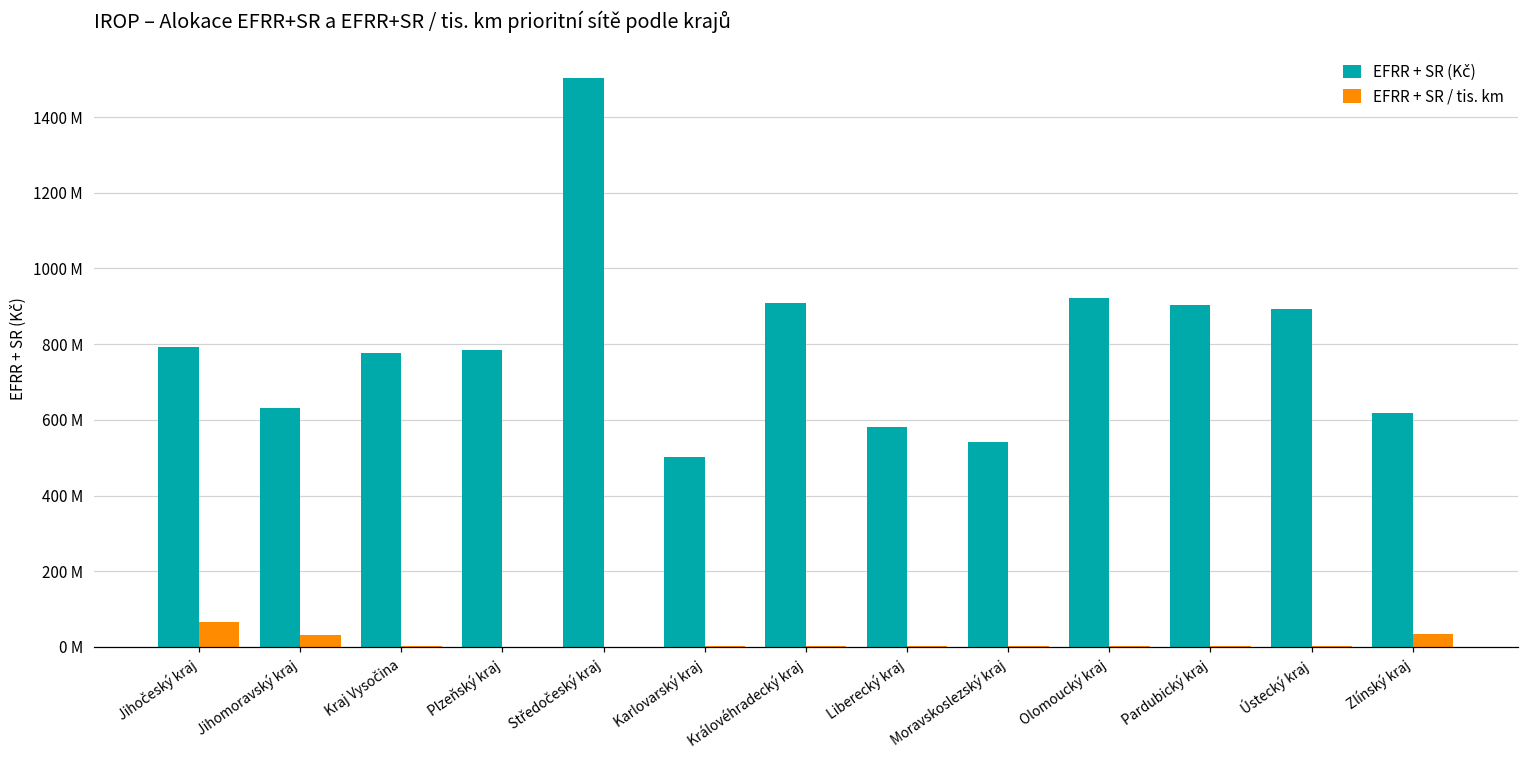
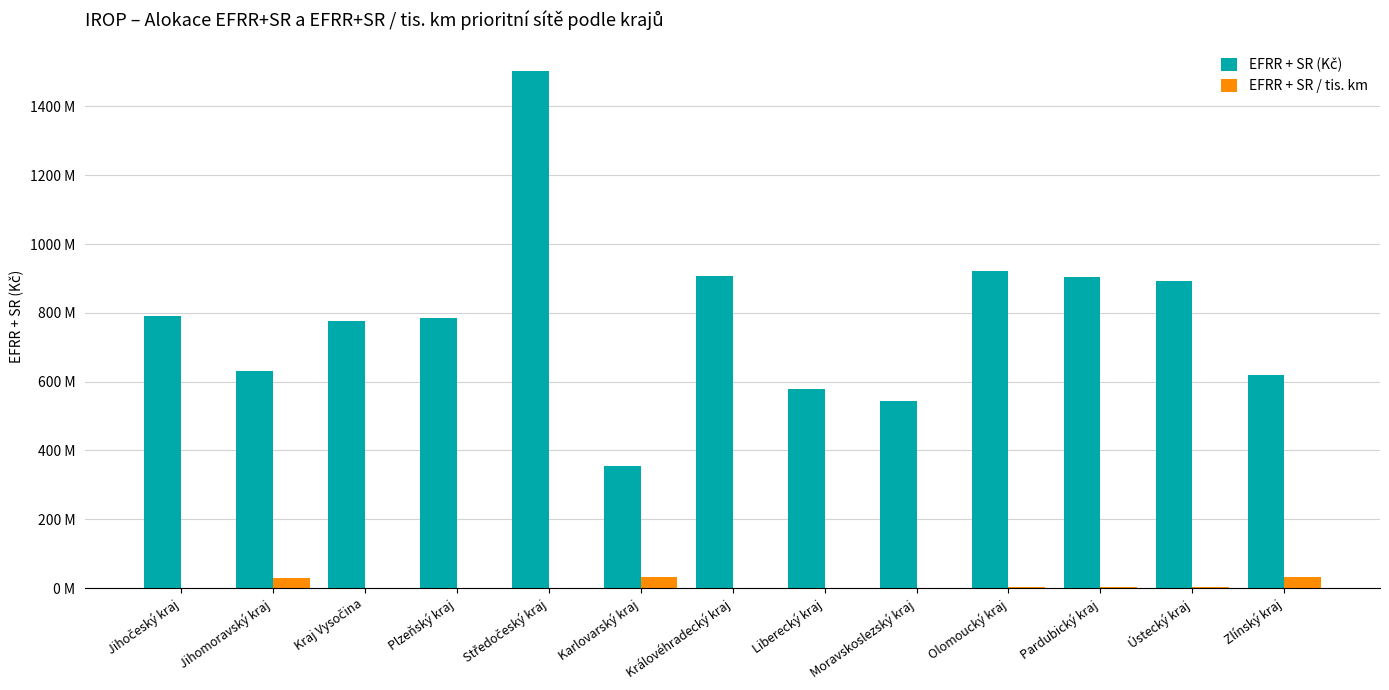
  {
    "EFRR + SR (Kč)": {
      "Jihočeský kraj": 790000000,
      "Jihomoravský kraj": 630000000,
      "Kraj Vysočina": 780000000,
      "Plzeňský kraj": 790000000,
      "Středočeský kraj": 1500000000,
-     "Karlovarský kraj": 500000000,
+     "Karlovarský kraj": 360000000,
      "Královéhradecký kraj": 910000000,
      "Liberecký kraj": 580000000,
      "Moravskoslezský kraj": 540000000,
      "Olomoucký kraj": 920000000,
      "Pardubický kraj": 900000000,
      "Ústecký kraj": 890000000,
      "Zlínský kraj": 620000000
    },
    "EFRR + SR / tis. km": {
-     "Jihočeský kraj": 70000000,
+     "Jihočeský kraj": 0,
      "Jihomoravský kraj": 30000000,
-     "Karlovarský kraj": 0,
+     "Karlovarský kraj": 30000000,
      "Zlínský kraj": 30000000
    }
  }
